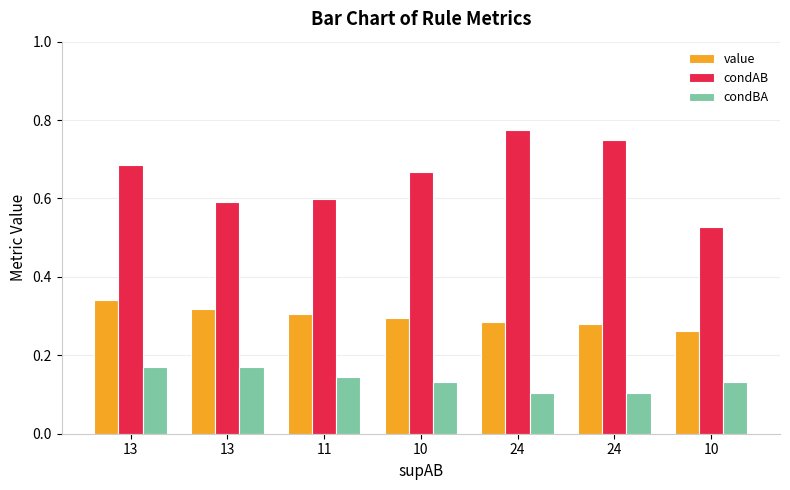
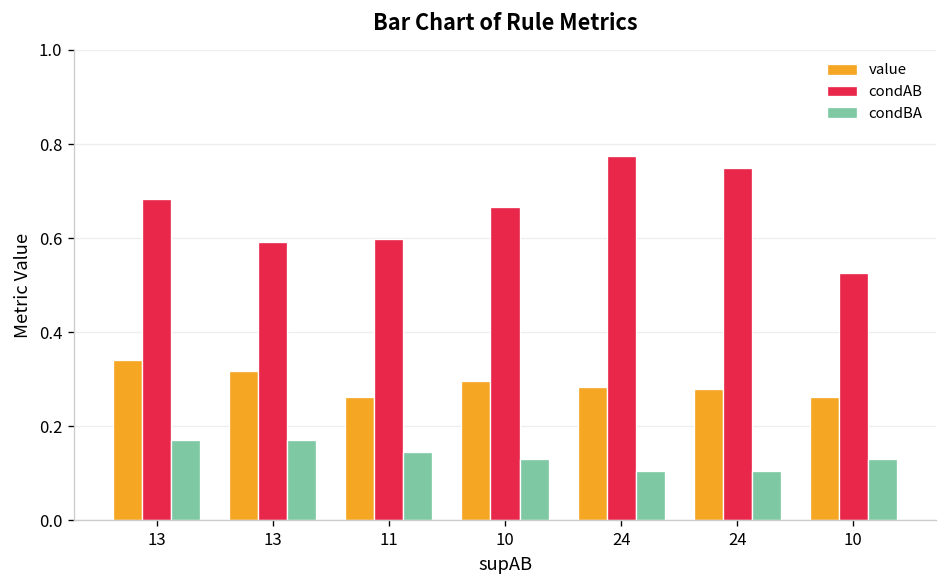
  {
    "value": {
-     "11": 0.31
+     "11": 0.26
    },
    "condAB": {
      "11": 0.60
    },
    "condBA": {
      "11": 0.14
    }
  }
